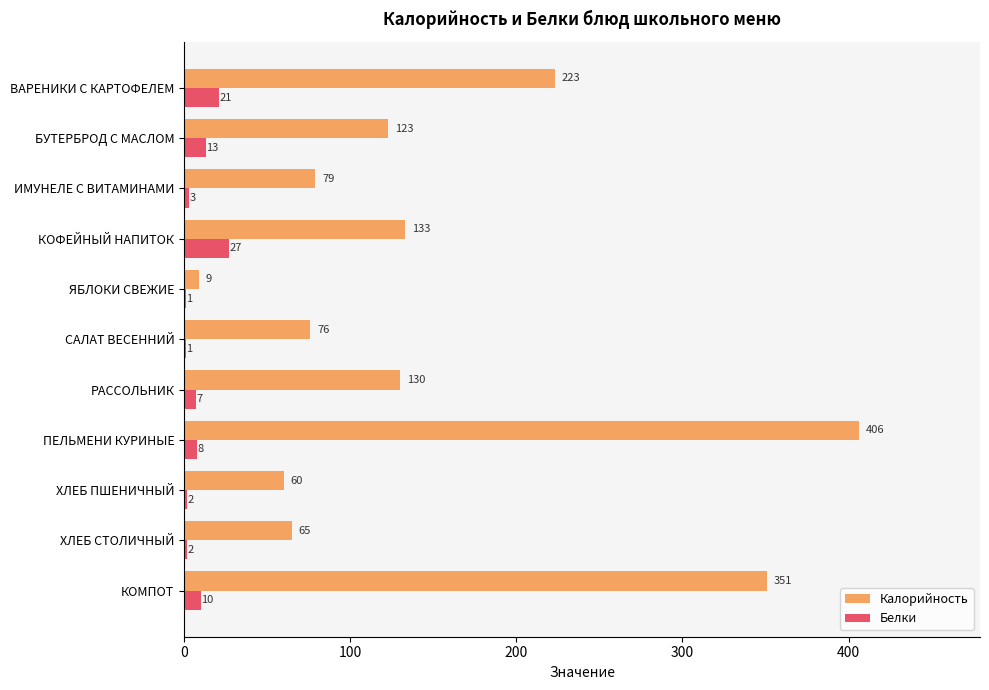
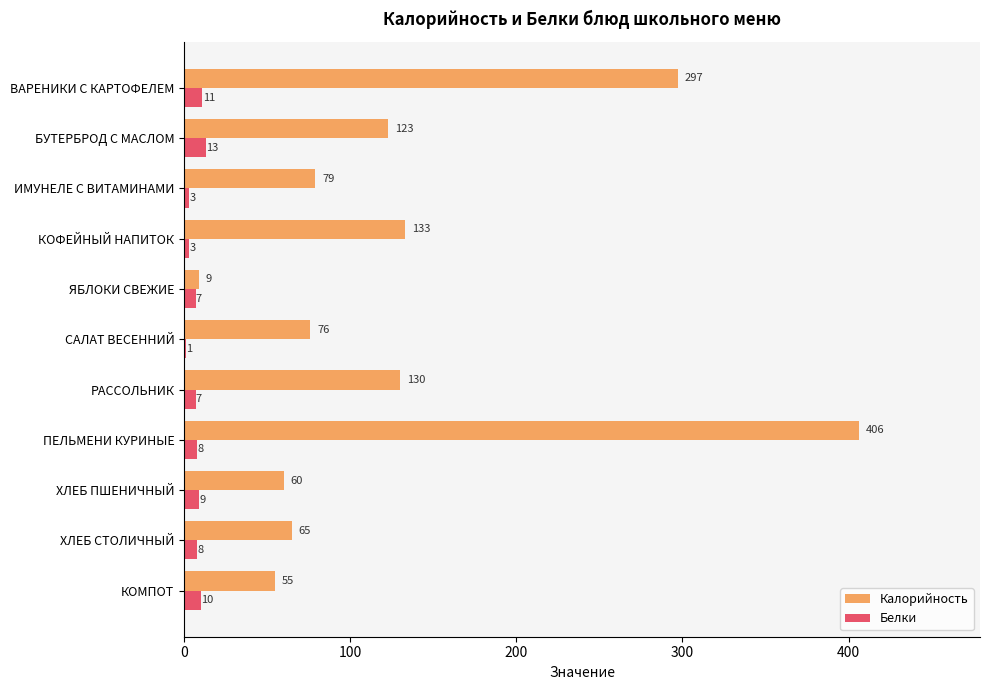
  {
    "Калорийность": {
-     "ВАРЕНИКИ С КАРТОФЕЛЕМ": 223,
+     "ВАРЕНИКИ С КАРТОФЕЛЕМ": 297,
      "БУТЕРБРОД С МАСЛОМ": 123,
      "ИМУНЕЛЕ С ВИТАМИНАМИ": 79,
      "КОФЕЙНЫЙ НАПИТОК": 133,
      "ЯБЛОКИ СВЕЖИЕ": 9,
      "САЛАТ ВЕСЕННИЙ": 76,
      "РАССОЛЬНИК": 130,
      "ПЕЛЬМЕНИ КУРИНЫЕ": 406,
      "ХЛЕБ ПШЕНИЧНЫЙ": 60,
      "ХЛЕБ СТОЛИЧНЫЙ": 65,
-     "КОМПОТ": 351
+     "КОМПОТ": 55
    },
    "Белки": {
-     "ВАРЕНИКИ С КАРТОФЕЛЕМ": 21,
+     "ВАРЕНИКИ С КАРТОФЕЛЕМ": 11,
      "БУТЕРБРОД С МАСЛОМ": 13,
      "ИМУНЕЛЕ С ВИТАМИНАМИ": 3,
-     "КОФЕЙНЫЙ НАПИТОК": 27,
-     "ЯБЛОКИ СВЕЖИЕ": 1,
+     "КОФЕЙНЫЙ НАПИТОК": 3,
+     "ЯБЛОКИ СВЕЖИЕ": 7,
      "САЛАТ ВЕСЕННИЙ": 1,
      "РАССОЛЬНИК": 7,
      "ПЕЛЬМЕНИ КУРИНЫЕ": 8,
-     "ХЛЕБ ПШЕНИЧНЫЙ": 2,
-     "ХЛЕБ СТОЛИЧНЫЙ": 2,
+     "ХЛЕБ ПШЕНИЧНЫЙ": 9,
+     "ХЛЕБ СТОЛИЧНЫЙ": 8,
      "КОМПОТ": 10
    }
  }
